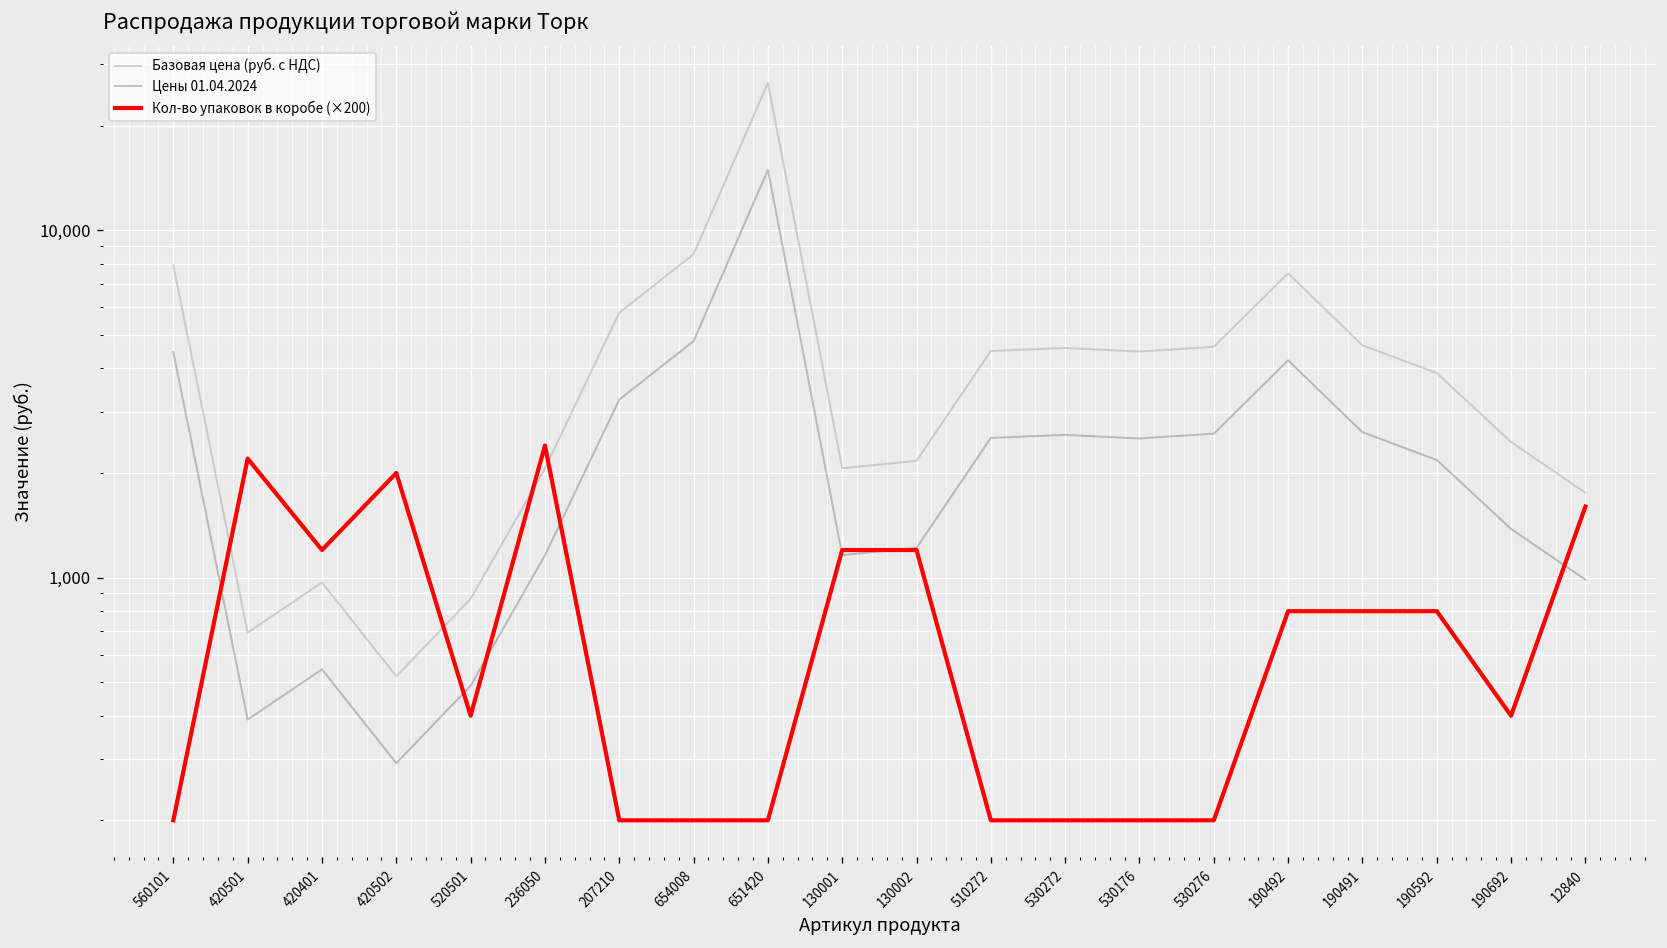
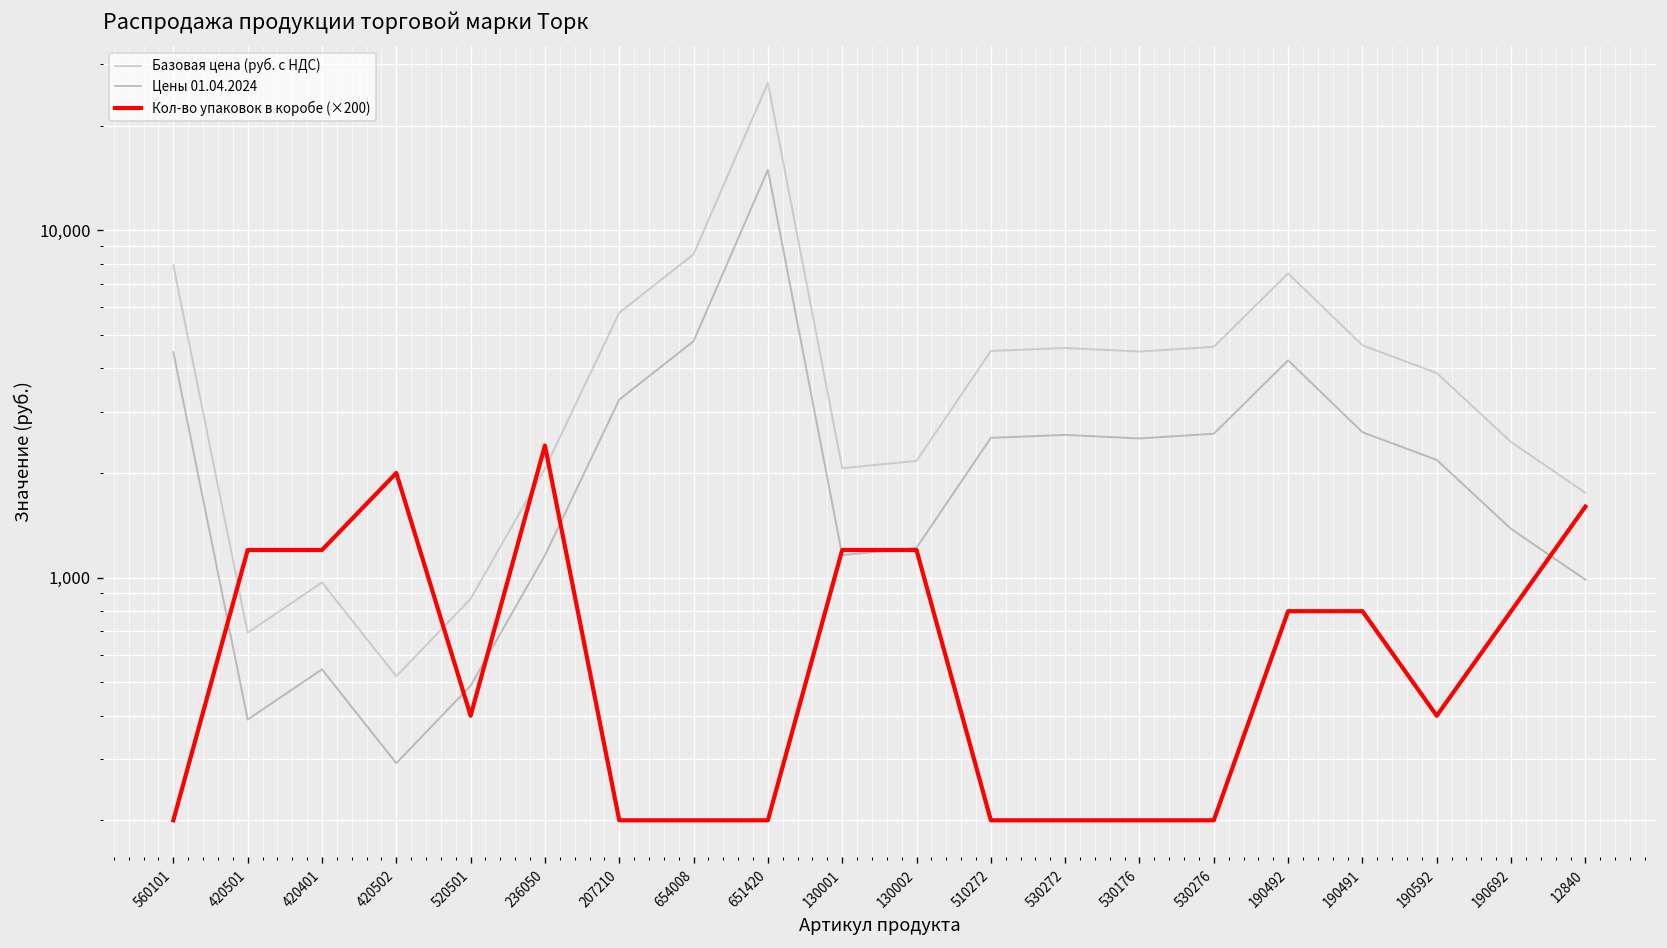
  {
    "Кол-во упаковок в коробе (×200)": {
      "560101": "200",
-     "420501": "2,200",
+     "420501": "1,200",
      "420401": "1,200",
      "420502": "2,000",
      "520501": "400",
      "236050": "2,400",
      "207210": "200",
      "654008": "200",
      "651420": "200",
      "130001": "1,200",
      "510272": "200",
      "530272": "200",
      "530176": "200",
      "530276": "200",
      "190492": "800",
      "190491": "800",
-     "190592": "800",
-     "190692": "400",
+     "190592": "400",
+     "190692": "800",
      "12840": "1,600"
    }
  }
